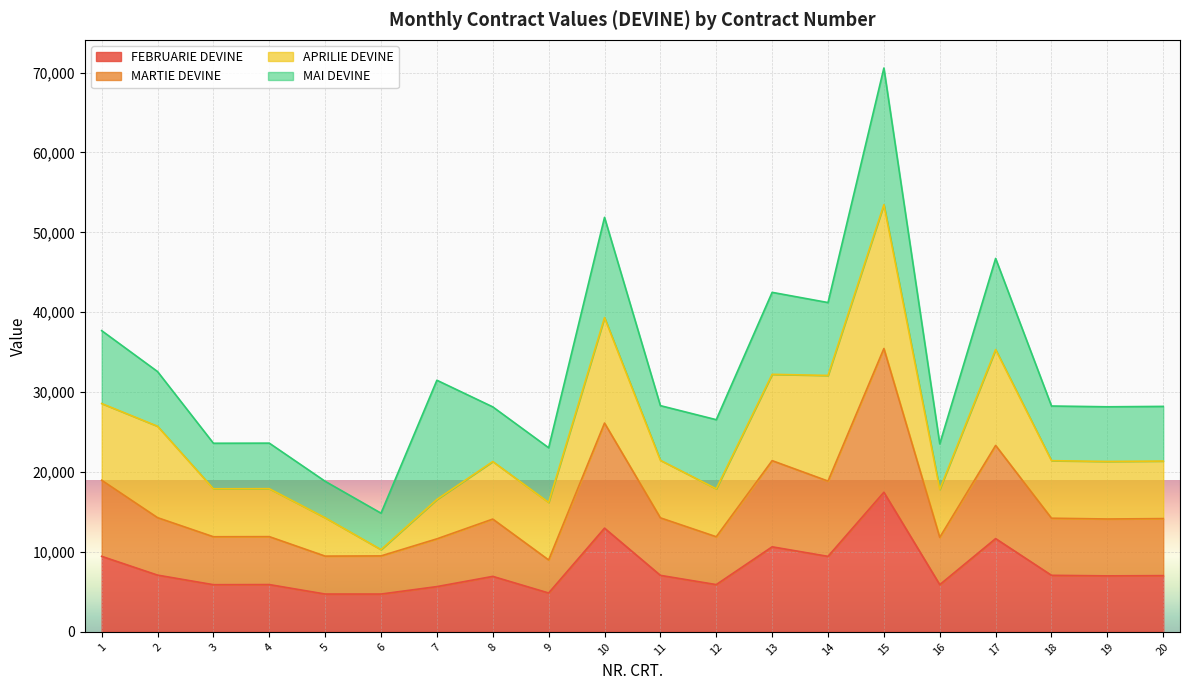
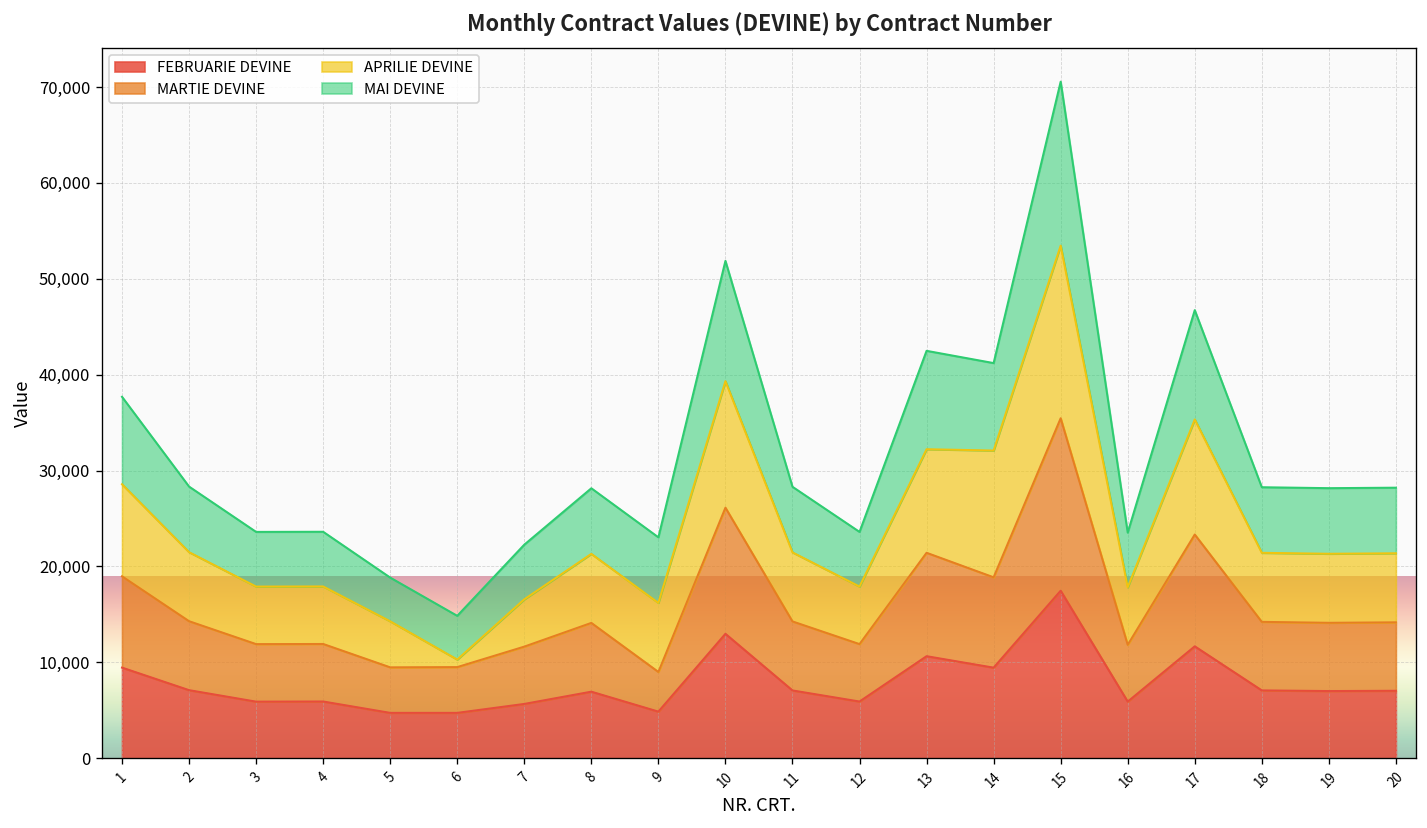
  {
    "APRILIE DEVINE": {
      "1": "10,000",
-     "2": "11,000",
+     "2": "7,000",
      "3": "6,000",
      "4": "6,000",
      "5": "5,000",
      "6": "1,000",
      "7": "5,000",
      "8": "7,000",
      "9": "7,000",
      "10": "13,000",
      "11": "7,000",
      "12": "6,000",
      "13": "11,000",
      "14": "13,000",
      "15": "18,000",
      "16": "6,000",
      "17": "12,000",
      "18": "7,000",
      "19": "7,000",
      "20": "7,000"
    },
    "MAI DEVINE": {
      "1": "9,000",
      "2": "7,000",
      "3": "6,000",
      "4": "6,000",
      "5": "5,000",
      "6": "5,000",
-     "7": "15,000",
+     "7": "6,000",
      "8": "7,000",
      "9": "7,000",
      "10": "13,000",
      "11": "7,000",
-     "12": "9,000",
+     "12": "6,000",
      "13": "10,000",
      "14": "9,000",
      "15": "17,000",
      "16": "6,000",
      "17": "11,000",
      "18": "7,000",
      "19": "7,000",
      "20": "7,000"
    }
  }
